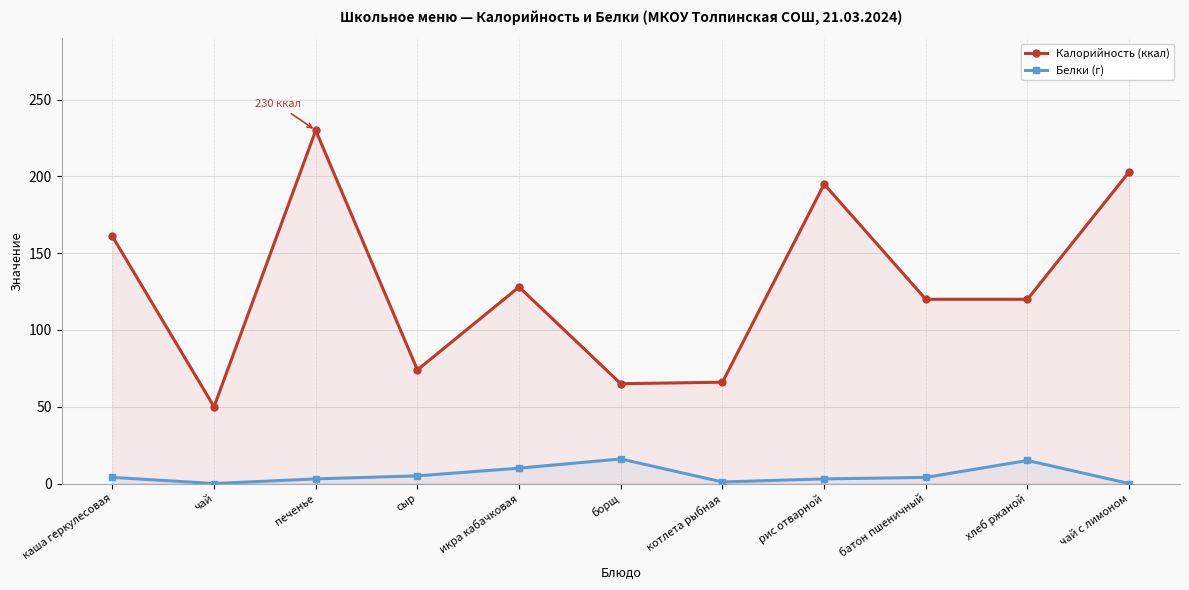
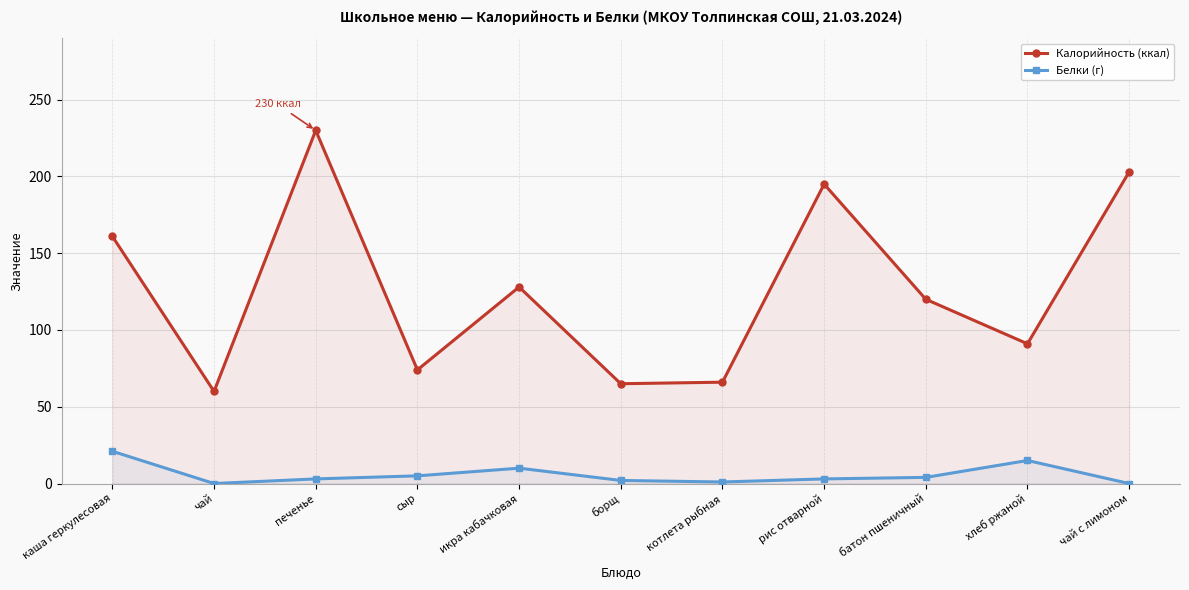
  {
    "Калорийность (ккал)": {
      "каша геркулесовая": 161,
-     "чай": 50,
+     "чай": 60,
      "сыр": 74,
      "икра кабачковая": 128,
      "борщ": 65,
      "котлета рыбная": 66,
      "рис отварной": 195,
      "батон пшеничный": 120,
-     "хлеб ржаной": 120,
+     "хлеб ржаной": 91,
      "чай с лимоном": 203
    },
    "Белки (г)": {
-     "каша геркулесовая": 4,
+     "каша геркулесовая": 21,
      "чай": 0,
      "печенье": 3,
      "сыр": 5,
      "икра кабачковая": 10,
-     "борщ": 16,
+     "борщ": 2,
      "котлета рыбная": 1,
      "рис отварной": 3,
      "батон пшеничный": 4,
      "хлеб ржаной": 15,
      "чай с лимоном": 0
    }
  }
